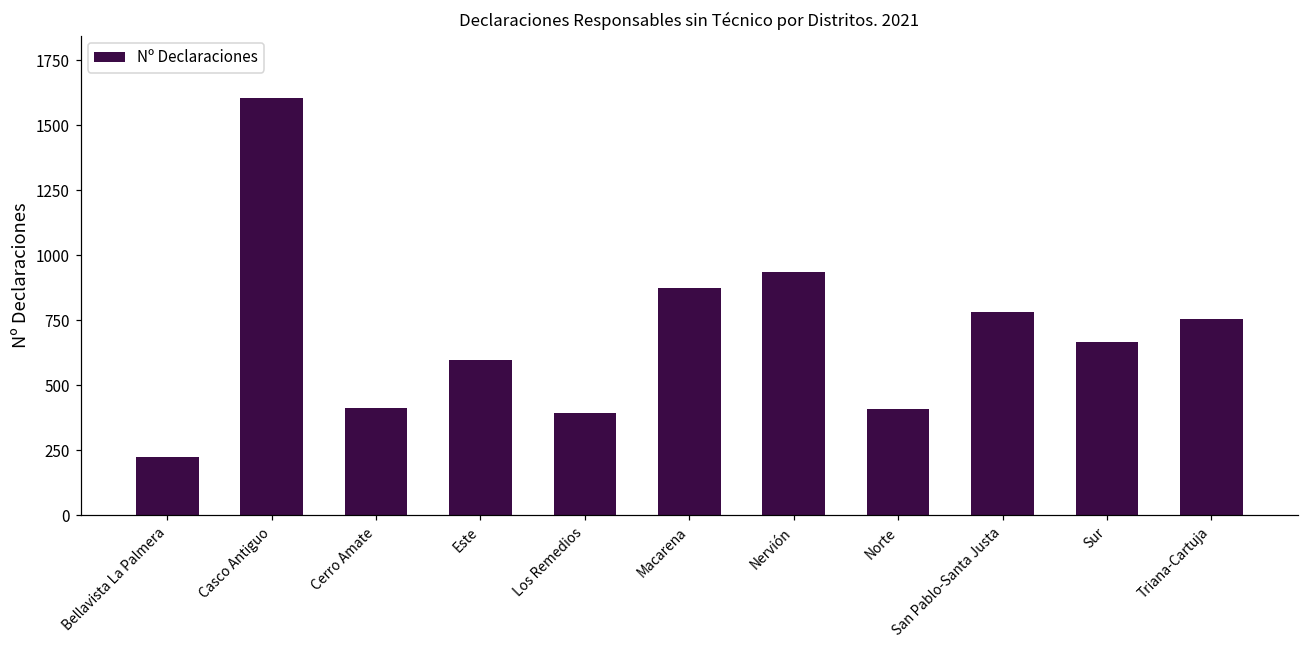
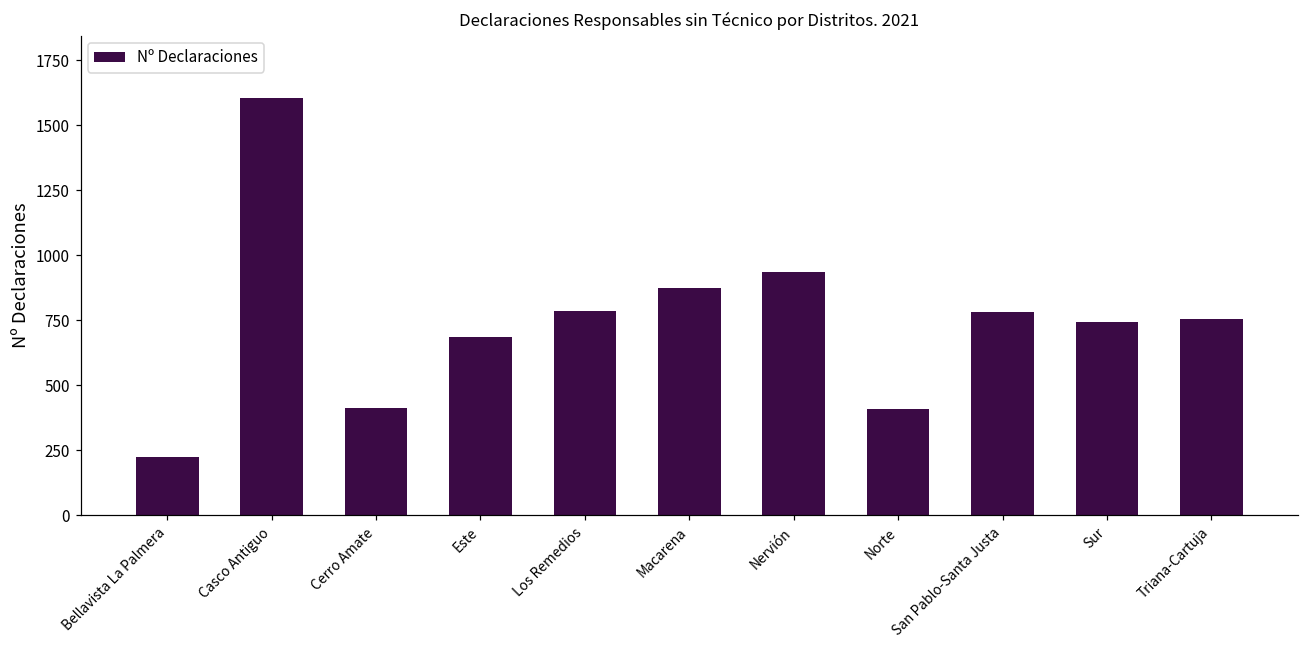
  {
    "Bellavista La Palmera": 230,
    "Casco Antiguo": 1600,
    "Cerro Amate": 410,
-   "Este": 600,
-   "Los Remedios": 400,
+   "Este": 690,
+   "Los Remedios": 790,
    "Macarena": 880,
    "Nervión": 940,
    "Norte": 410,
    "San Pablo-Santa Justa": 780,
-   "Sur": 670,
+   "Sur": 740,
    "Triana-Cartuja": 760
  }
